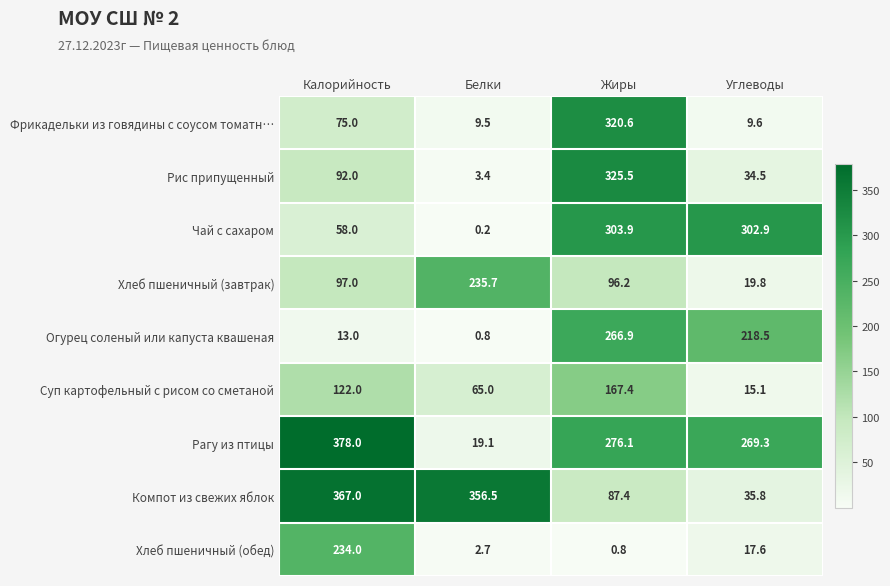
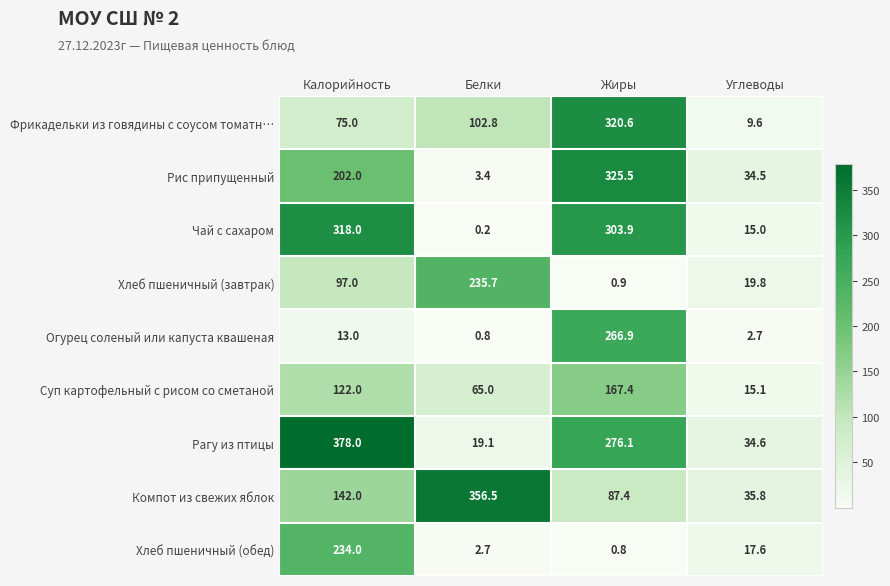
  {
    "Фрикадельки из говядины с соусом томатн…": {
      "Калорийность": 75.0,
-     "Белки": 9.5,
+     "Белки": 102.8,
      "Жиры": 320.6,
      "Углеводы": 9.6
    },
    "Рис припущенный": {
-     "Калорийность": 92.0,
+     "Калорийность": 202.0,
      "Белки": 3.4,
      "Жиры": 325.5,
      "Углеводы": 34.5
    },
    "Чай с сахаром": {
-     "Калорийность": 58.0,
+     "Калорийность": 318.0,
      "Белки": 0.2,
      "Жиры": 303.9,
-     "Углеводы": 302.9
+     "Углеводы": 15.0
    },
    "Хлеб пшеничный (завтрак)": {
      "Калорийность": 97.0,
      "Белки": 235.7,
-     "Жиры": 96.2,
+     "Жиры": 0.9,
      "Углеводы": 19.8
    },
    "Огурец соленый или капуста квашеная": {
      "Калорийность": 13.0,
      "Белки": 0.8,
      "Жиры": 266.9,
-     "Углеводы": 218.5
+     "Углеводы": 2.7
    },
    "Суп картофельный с рисом со сметаной": {
      "Калорийность": 122.0,
      "Белки": 65.0,
      "Жиры": 167.4,
      "Углеводы": 15.1
    },
    "Рагу из птицы": {
      "Калорийность": 378.0,
      "Белки": 19.1,
      "Жиры": 276.1,
-     "Углеводы": 269.3
+     "Углеводы": 34.6
    },
    "Компот из свежих яблок": {
-     "Калорийность": 367.0,
+     "Калорийность": 142.0,
      "Белки": 356.5,
      "Жиры": 87.4,
      "Углеводы": 35.8
    },
    "Хлеб пшеничный (обед)": {
      "Калорийность": 234.0,
      "Белки": 2.7,
      "Жиры": 0.8,
      "Углеводы": 17.6
    }
  }
